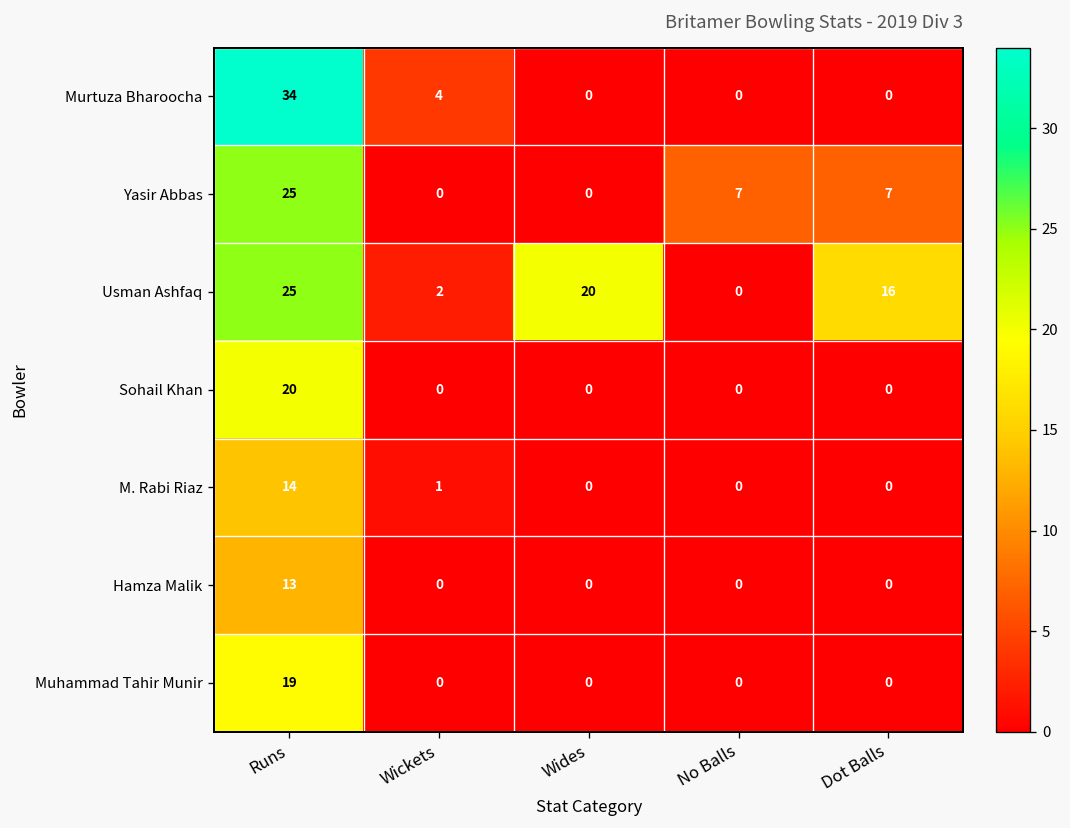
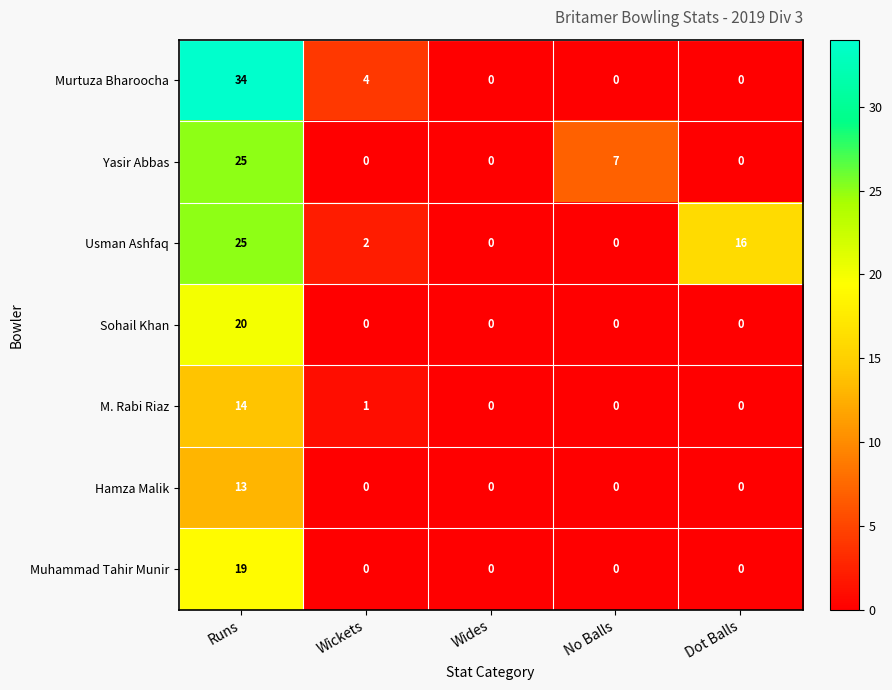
  {
    "Murtuza Bharoocha": {
      "Runs": 34,
      "Wickets": 4,
      "Wides": 0,
      "No Balls": 0,
      "Dot Balls": 0
    },
    "Yasir Abbas": {
      "Runs": 25,
      "Wickets": 0,
      "Wides": 0,
      "No Balls": 7,
-     "Dot Balls": 7
+     "Dot Balls": 0
    },
    "Usman Ashfaq": {
      "Runs": 25,
      "Wickets": 2,
-     "Wides": 20,
+     "Wides": 0,
      "No Balls": 0,
      "Dot Balls": 16
    },
    "Sohail Khan": {
      "Runs": 20,
      "Wickets": 0,
      "Wides": 0,
      "No Balls": 0,
      "Dot Balls": 0
    },
    "M. Rabi Riaz": {
      "Runs": 14,
      "Wickets": 1,
      "Wides": 0,
      "No Balls": 0,
      "Dot Balls": 0
    },
    "Hamza Malik": {
      "Runs": 13,
      "Wickets": 0,
      "Wides": 0,
      "No Balls": 0,
      "Dot Balls": 0
    },
    "Muhammad Tahir Munir": {
      "Runs": 19,
      "Wickets": 0,
      "Wides": 0,
      "No Balls": 0,
      "Dot Balls": 0
    }
  }
